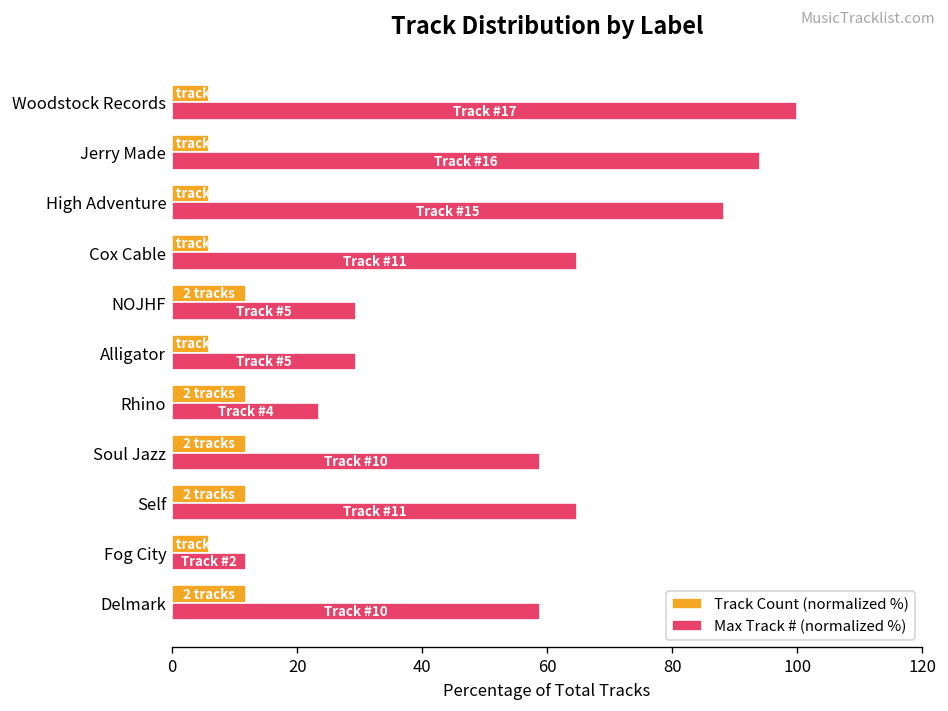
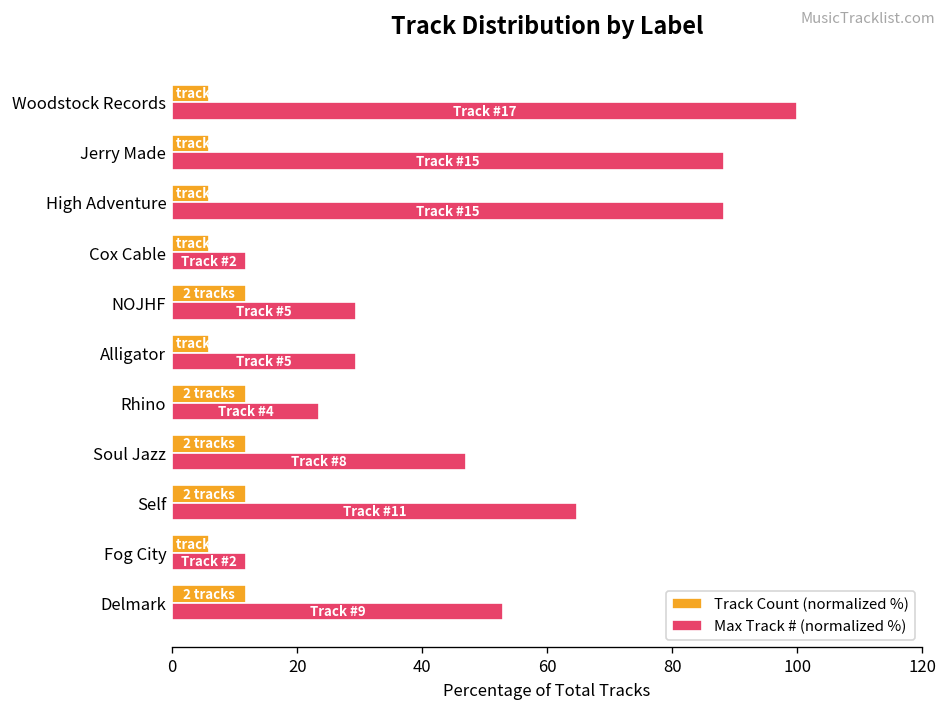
  {
    "Max Track # (normalized %)": {
-     "Jerry Made": 16,
-     "Cox Cable": 11,
-     "Soul Jazz": 10,
-     "Delmark": 10
+     "Jerry Made": 15,
+     "Cox Cable": 2,
+     "Soul Jazz": 8,
+     "Delmark": 9
    }
  }
